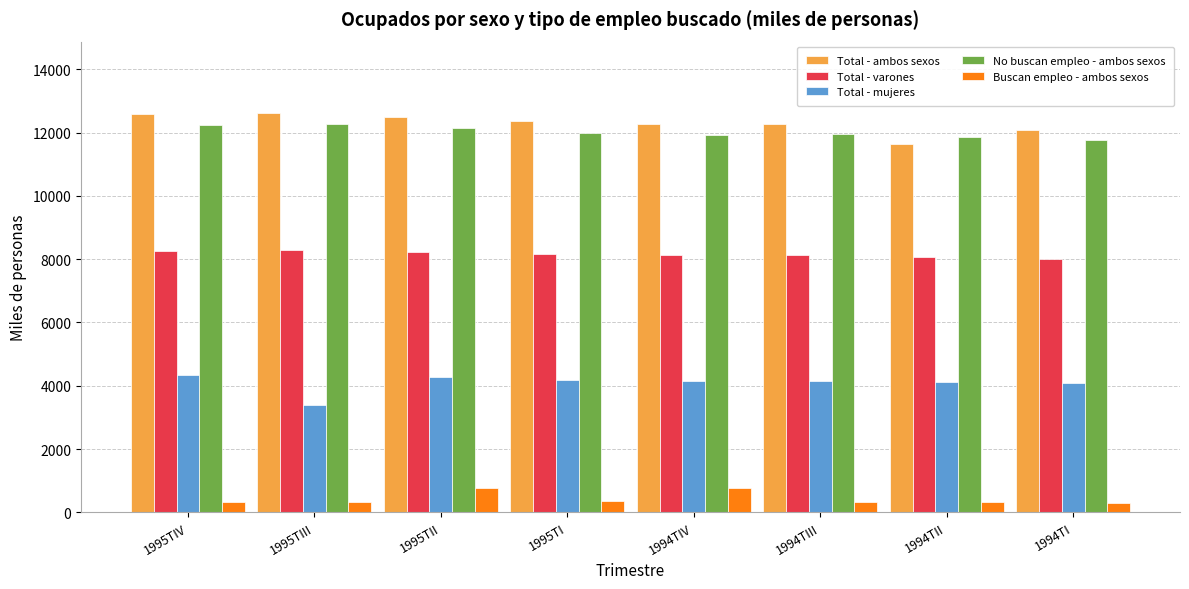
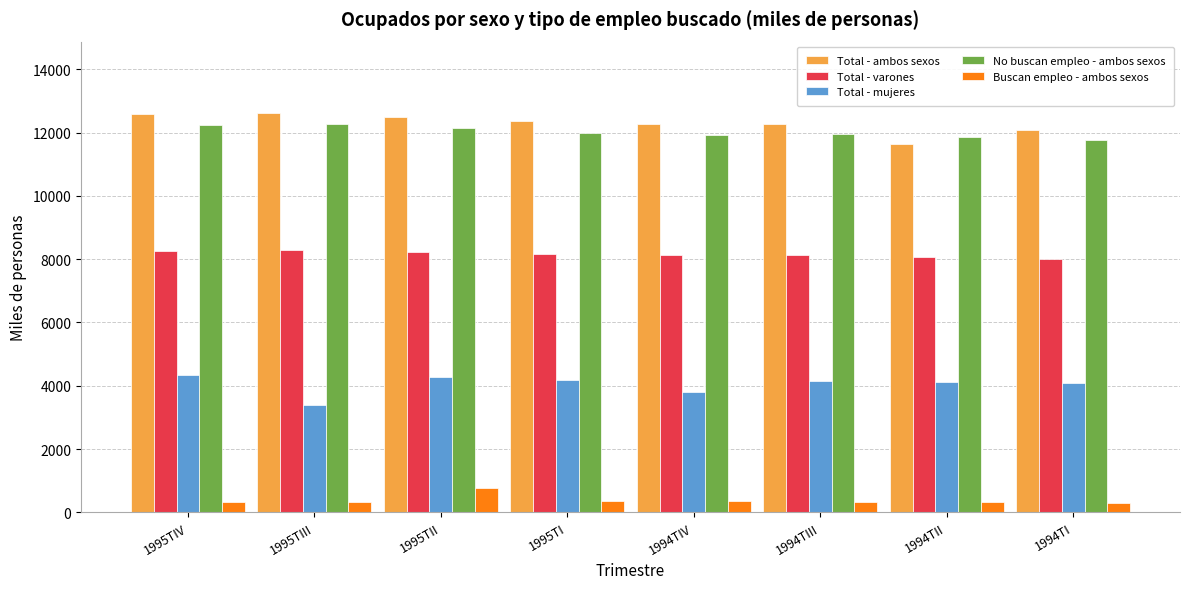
  {
    "Total - ambos sexos": {
      "1995TIV": 12600,
      "1995TIII": 12600,
      "1995TII": 12500,
      "1995TI": 12400,
      "1994TIV": 12300,
      "1994TIII": 12300,
      "1994TII": 11600,
      "1994TI": 12100
    },
    "Total - varones": {
      "1995TIV": 8300,
      "1995TIII": 8300,
      "1995TII": 8200,
      "1995TI": 8200,
      "1994TIV": 8100,
      "1994TIII": 8100,
      "1994TII": 8100,
      "1994TI": 8000
    },
    "Total - mujeres": {
      "1995TIV": 4300,
      "1995TIII": 3400,
      "1995TII": 4300,
      "1995TI": 4200,
-     "1994TIV": 4100,
+     "1994TIV": 3800,
      "1994TIII": 4100,
      "1994TII": 4100,
      "1994TI": 4100
    },
    "No buscan empleo - ambos sexos": {
      "1995TIV": 12200,
      "1995TIII": 12300,
      "1995TII": 12100,
      "1995TI": 12000,
      "1994TIV": 11900,
      "1994TIII": 11900,
      "1994TII": 11900,
      "1994TI": 11800
    },
    "Buscan empleo - ambos sexos": {
      "1995TIV": 300,
      "1995TIII": 300,
      "1995TII": 800,
      "1995TI": 400,
-     "1994TIV": 800,
+     "1994TIV": 400,
      "1994TIII": 300,
      "1994TII": 300,
      "1994TI": 300
    }
  }
